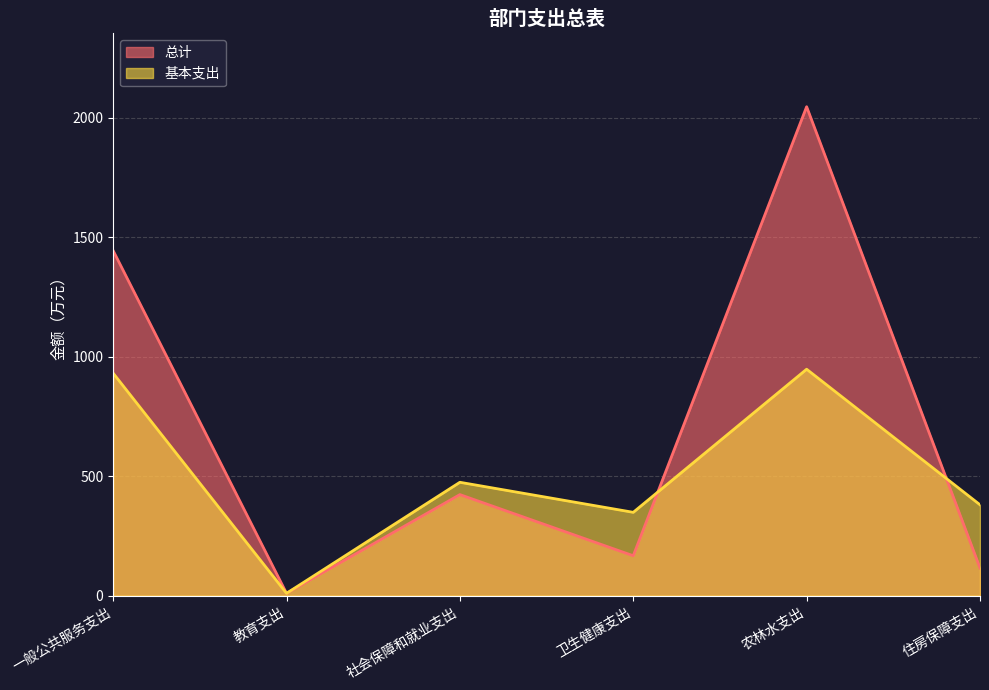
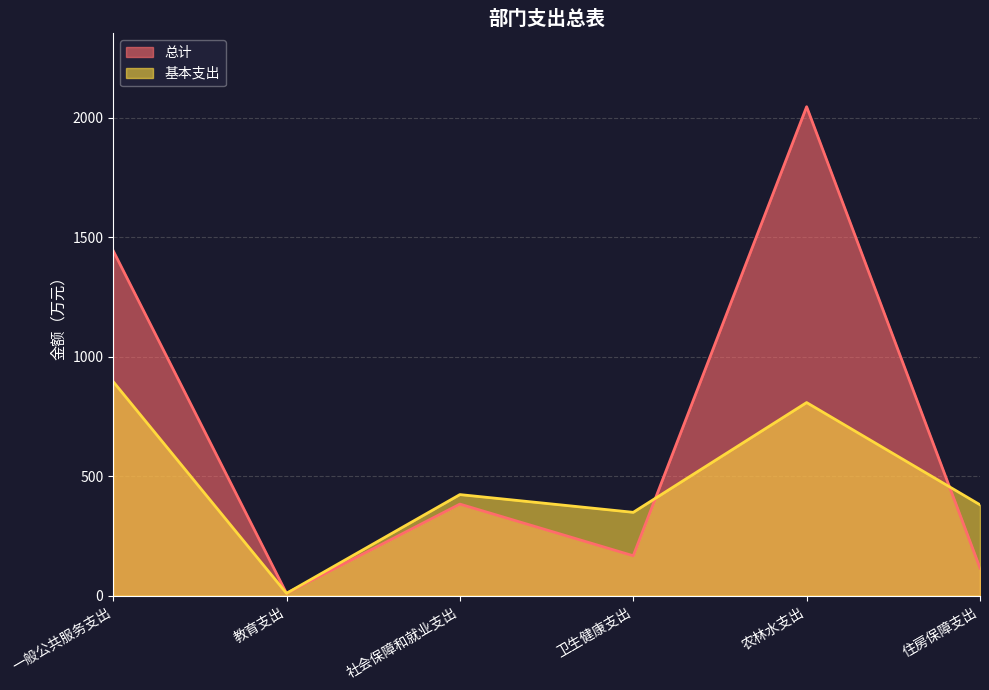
  {
    "总计": {
      "一般公共服务支出": 1440,
-     "社会保障和就业支出": 420,
+     "社会保障和就业支出": 380,
      "卫生健康支出": 170,
      "农林水支出": 2050,
      "住房保障支出": 120
    },
    "基本支出": {
-     "一般公共服务支出": 930,
-     "社会保障和就业支出": 470,
+     "一般公共服务支出": 900,
+     "社会保障和就业支出": 420,
      "卫生健康支出": 350,
-     "农林水支出": 950,
+     "农林水支出": 810,
      "住房保障支出": 380
    }
  }
